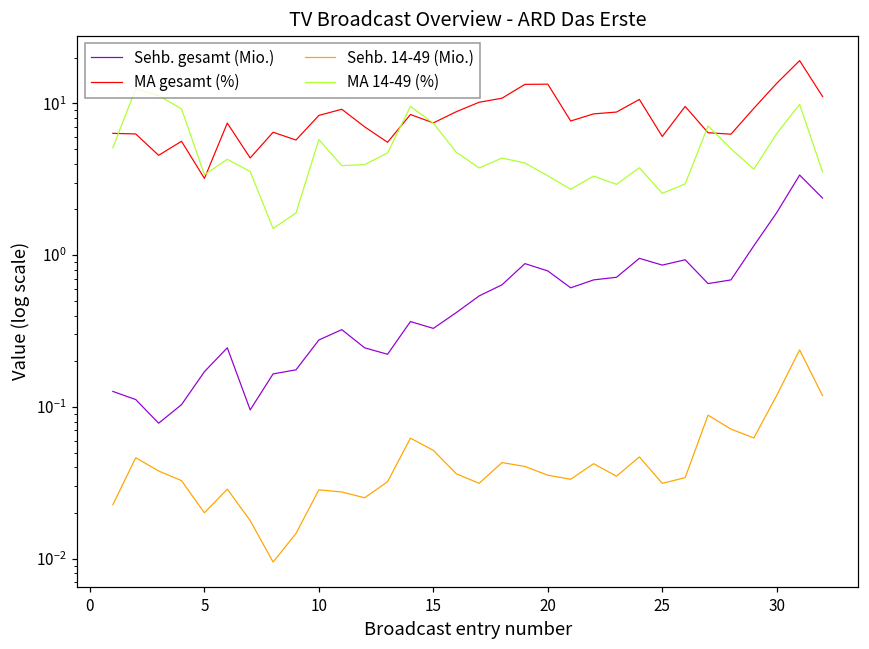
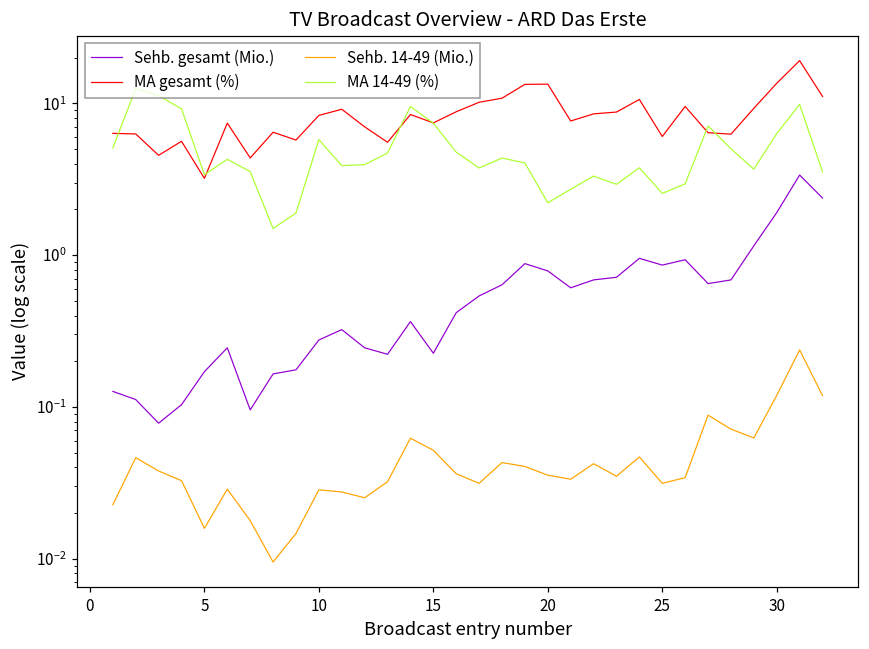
  {
    "Sehb. gesamt (Mio.)": {
      "5": 0.17,
      "10": 0.28,
-     "15": 0.33,
+     "15": 0.23,
      "20": 0.8,
      "25": 0.9,
      "30": 1.9
    },
    "MA gesamt (%)": {
      "5": 3.2,
      "10": 8,
      "20": 13,
      "25": 6,
      "30": 14
    },
    "Sehb. 14-49 (Mio.)": {
-     "5": 0.020,
+     "5": 0.016,
      "10": 0.028,
      "15": 0.052,
      "20": 0.035,
      "25": 0.031,
      "30": 0.12
    },
    "MA 14-49 (%)": {
      "5": 3.4,
      "10": 5.8,
-     "20": 3.3,
+     "20": 2.2,
      "25": 2.6,
      "30": 6
    }
  }
